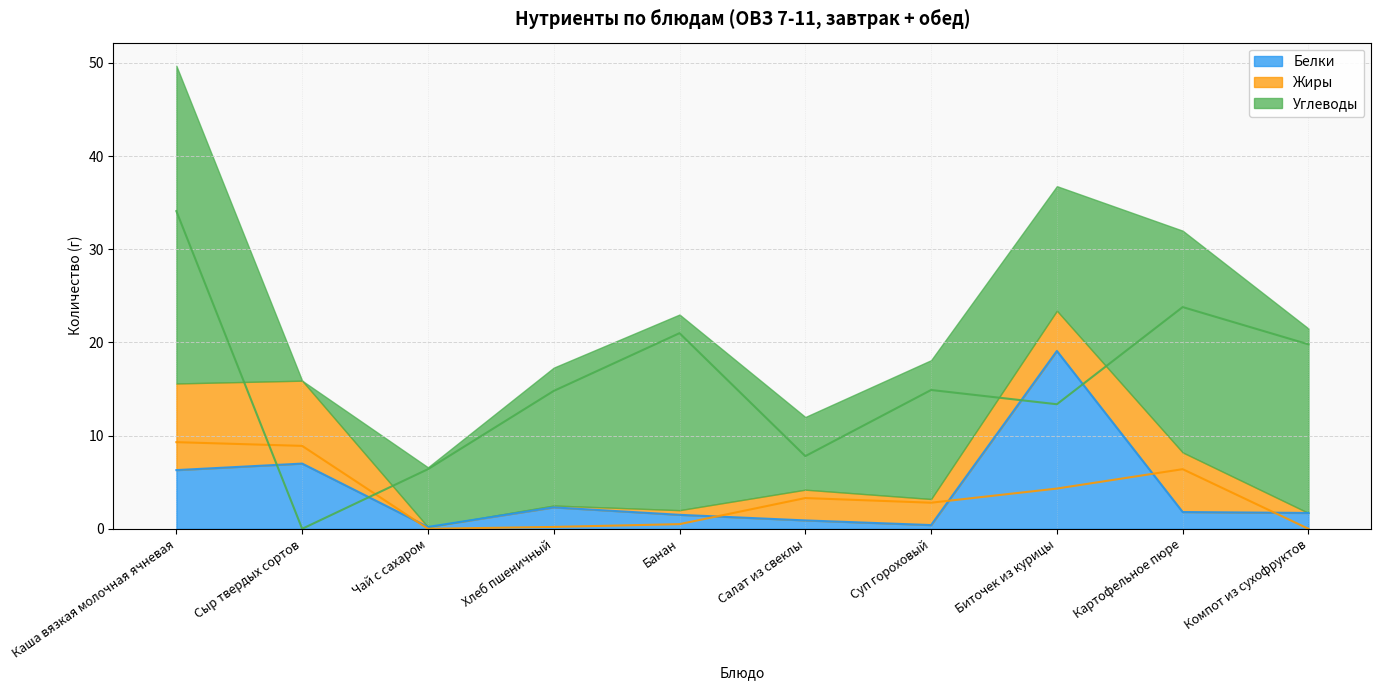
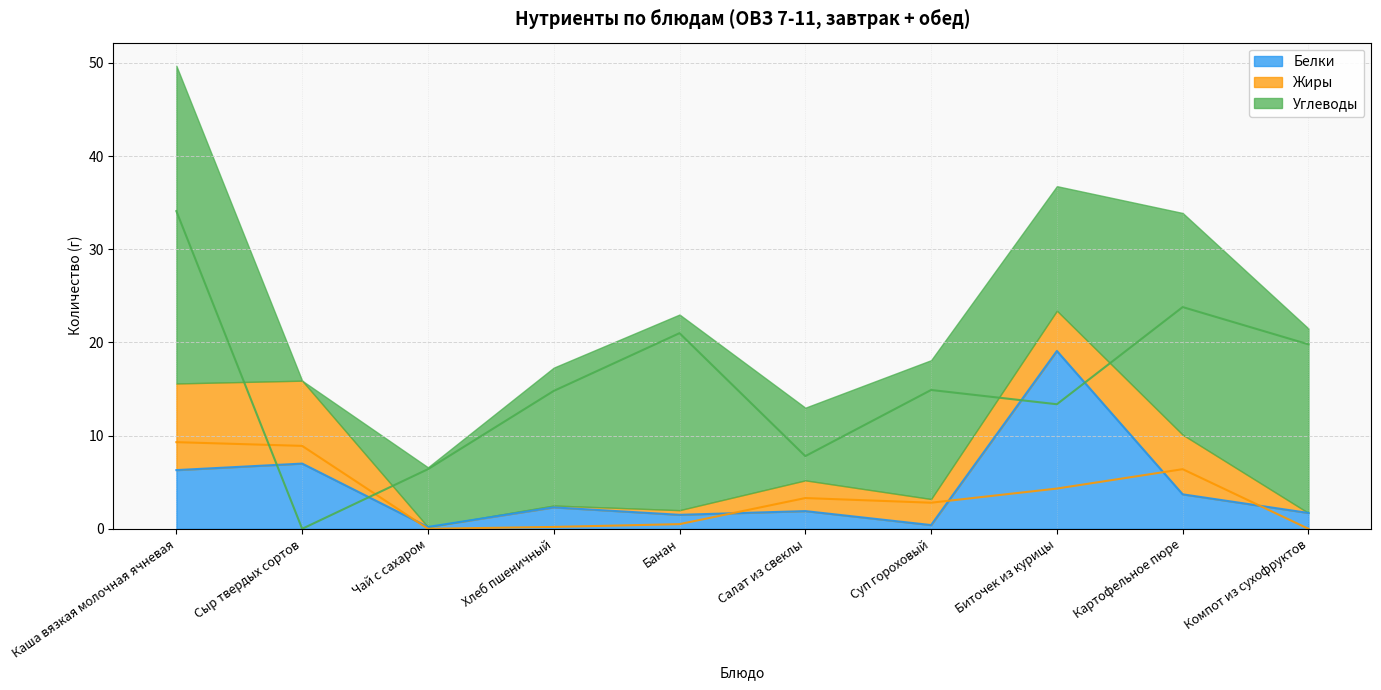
  {
    "Белки": {
      "Каша вязкая молочная ячневая": 6,
      "Сыр твердых сортов": 7,
      "Банан": 2,
-     "Салат из свеклы": 1,
+     "Салат из свеклы": 2,
      "Суп гороховый": 0,
      "Биточек из курицы": 19,
-     "Картофельное пюре": 2
+     "Картофельное пюре": 4
    }
  }
